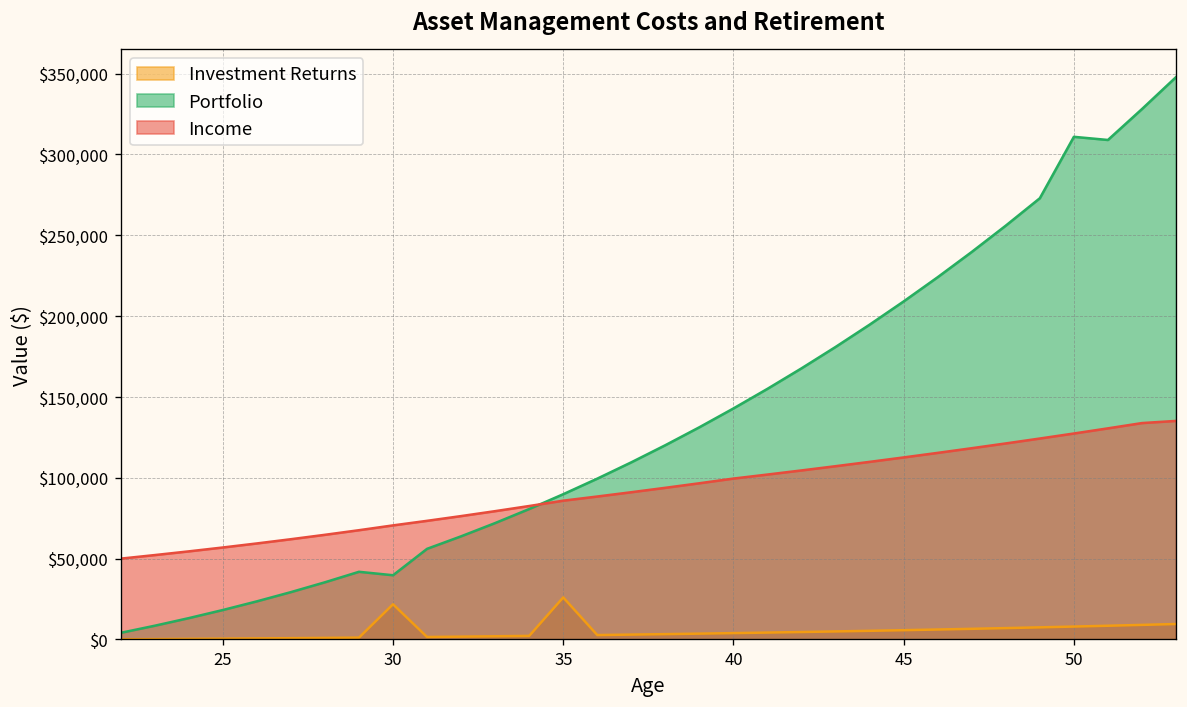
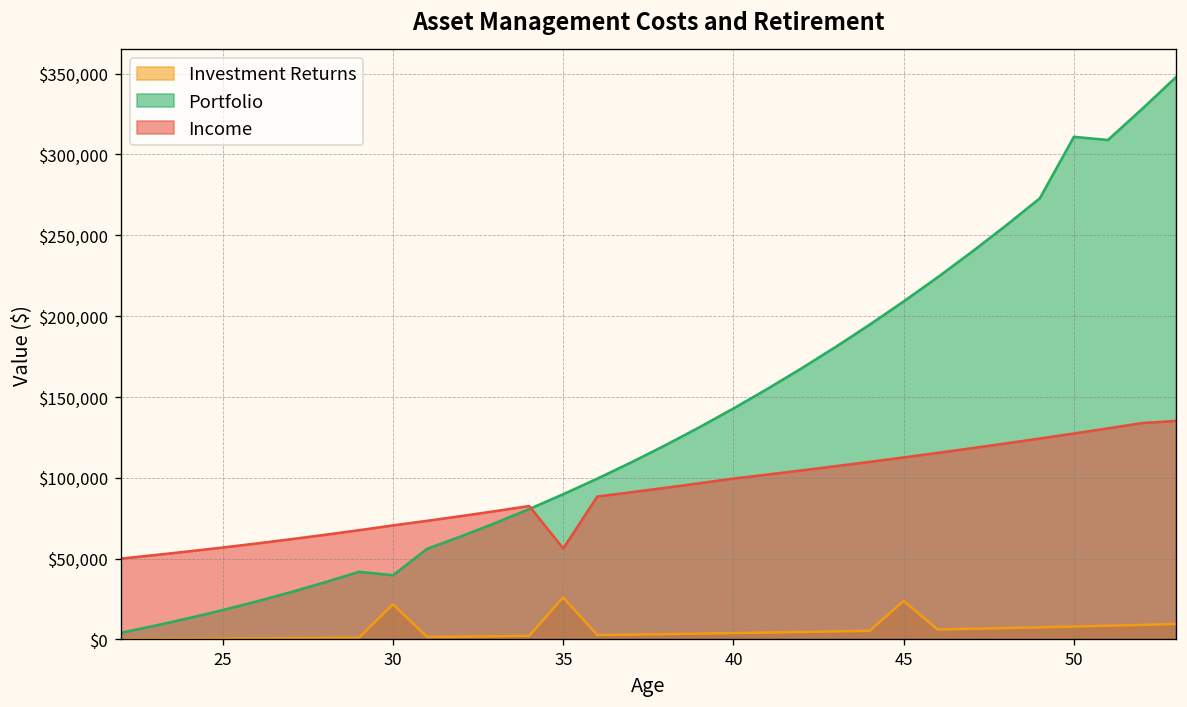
  {
    "Investment Returns": {
      "25": "$1,000",
      "30": "$22,000",
      "35": "$26,000",
      "40": "$4,000",
-     "45": "$6,000",
+     "45": "$24,000",
      "50": "$8,000"
    },
    "Portfolio": {
      "25": "$18,000",
      "30": "$40,000",
      "35": "$90,000",
      "40": "$143,000",
      "45": "$209,000",
      "50": "$311,000"
    },
    "Income": {
      "25": "$57,000",
      "30": "$71,000",
-     "35": "$86,000",
+     "35": "$56,000",
      "40": "$100,000",
      "45": "$113,000",
      "50": "$127,000"
    }
  }
